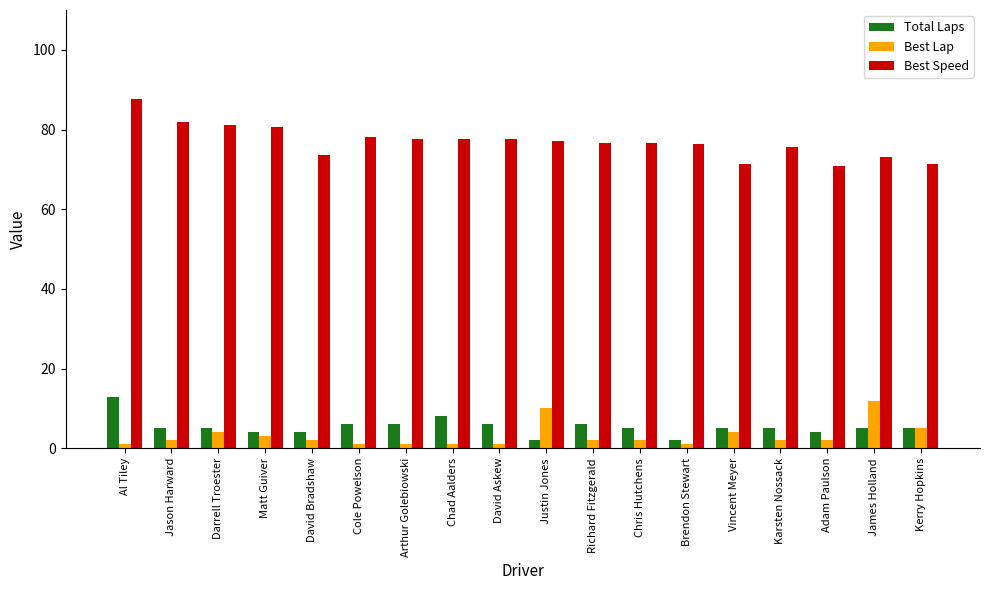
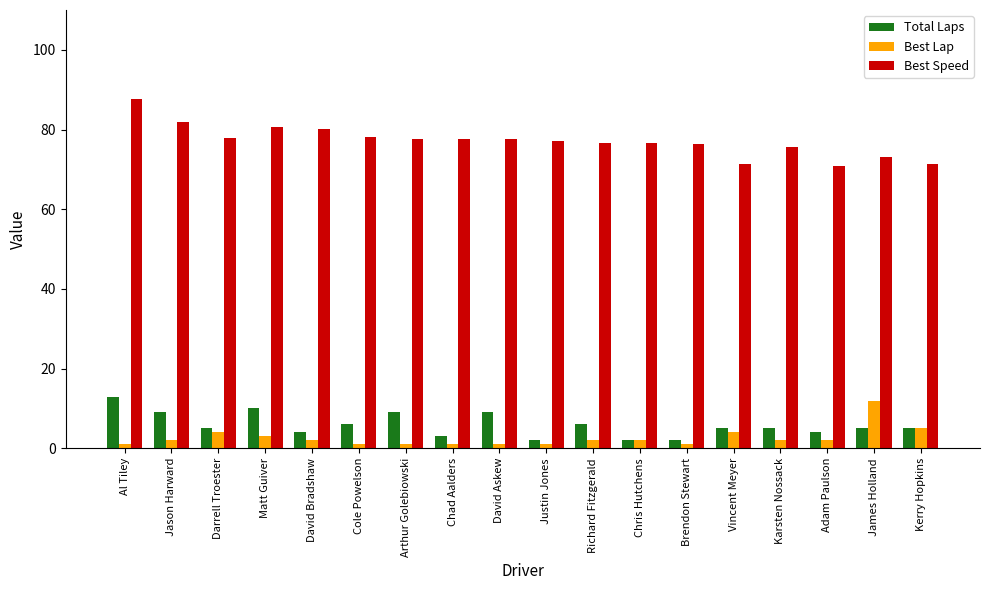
  {
    "Total Laps": {
      "Al Tiley": 13,
-     "Jason Harward": 5,
+     "Jason Harward": 9,
      "Darrell Troester": 5,
-     "Matt Guiver": 4,
+     "Matt Guiver": 10,
      "David Bradshaw": 4,
      "Cole Powelson": 6,
-     "Arthur Golebiowski": 6,
-     "Chad Aalders": 8,
-     "David Askew": 6,
+     "Arthur Golebiowski": 9,
+     "Chad Aalders": 3,
+     "David Askew": 9,
      "Justin Jones": 2,
      "Richard Fitzgerald": 6,
-     "Chris Hutchens": 5,
+     "Chris Hutchens": 2,
      "Brendon Stewart": 2,
      "Vincent Meyer": 5,
      "Karsten Nossack": 5,
      "Adam Paulson": 4,
      "James Holland": 5,
      "Kerry Hopkins": 5
    },
    "Best Lap": {
      "Al Tiley": 1,
      "Jason Harward": 2,
      "Darrell Troester": 4,
      "Matt Guiver": 3,
      "David Bradshaw": 2,
      "Cole Powelson": 1,
      "Arthur Golebiowski": 1,
      "Chad Aalders": 1,
      "David Askew": 1,
-     "Justin Jones": 10,
+     "Justin Jones": 1,
      "Richard Fitzgerald": 2,
      "Chris Hutchens": 2,
      "Brendon Stewart": 1,
      "Vincent Meyer": 4,
      "Karsten Nossack": 2,
      "Adam Paulson": 2,
      "James Holland": 12,
      "Kerry Hopkins": 5
    },
    "Best Speed": {
      "Al Tiley": 88,
      "Jason Harward": 82,
-     "Darrell Troester": 81,
+     "Darrell Troester": 78,
      "Matt Guiver": 81,
-     "David Bradshaw": 74,
+     "David Bradshaw": 80,
      "Cole Powelson": 78,
      "Arthur Golebiowski": 78,
      "Chad Aalders": 78,
      "David Askew": 78,
      "Justin Jones": 77,
      "Richard Fitzgerald": 77,
      "Chris Hutchens": 77,
      "Brendon Stewart": 76,
      "Vincent Meyer": 71,
      "Karsten Nossack": 76,
      "Adam Paulson": 71,
      "James Holland": 73,
      "Kerry Hopkins": 71
    }
  }
